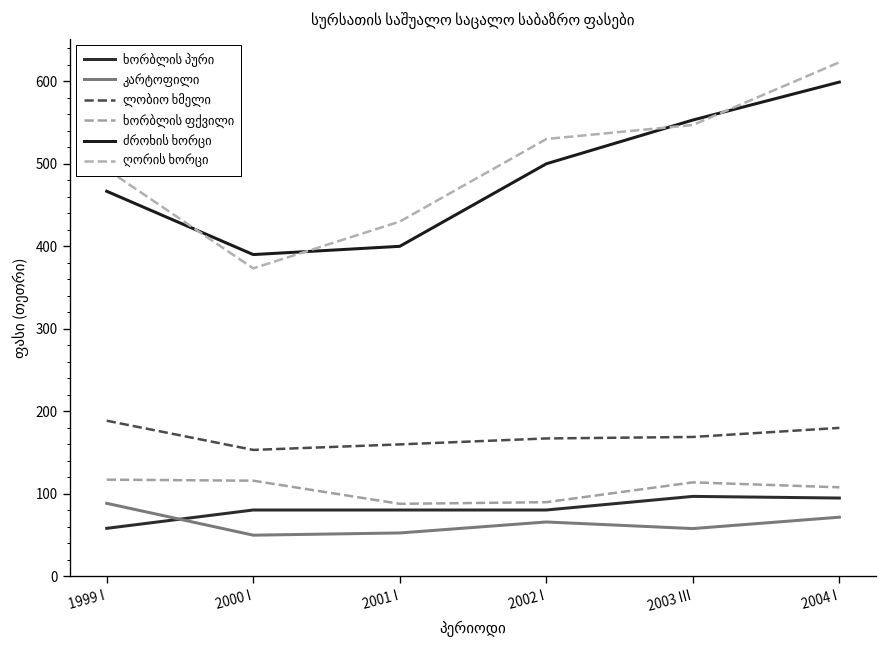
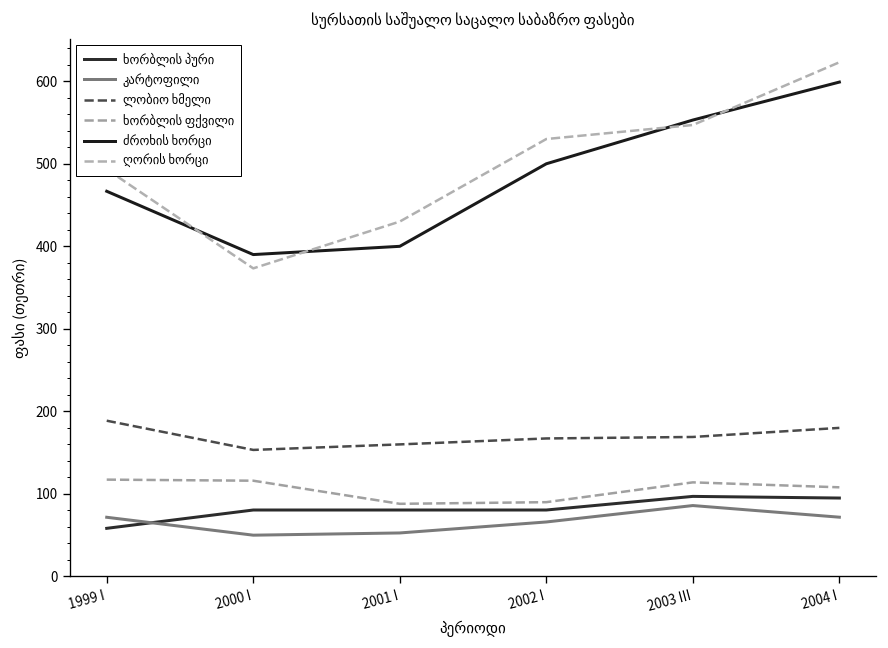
  {
    "კარტოფილი": {
-     "1999 I": 90,
+     "1999 I": 70,
      "2000 I": 50,
      "2001 I": 50,
      "2002 I": 70,
-     "2003 III": 60,
+     "2003 III": 90,
      "2004 I": 70
    }
  }
